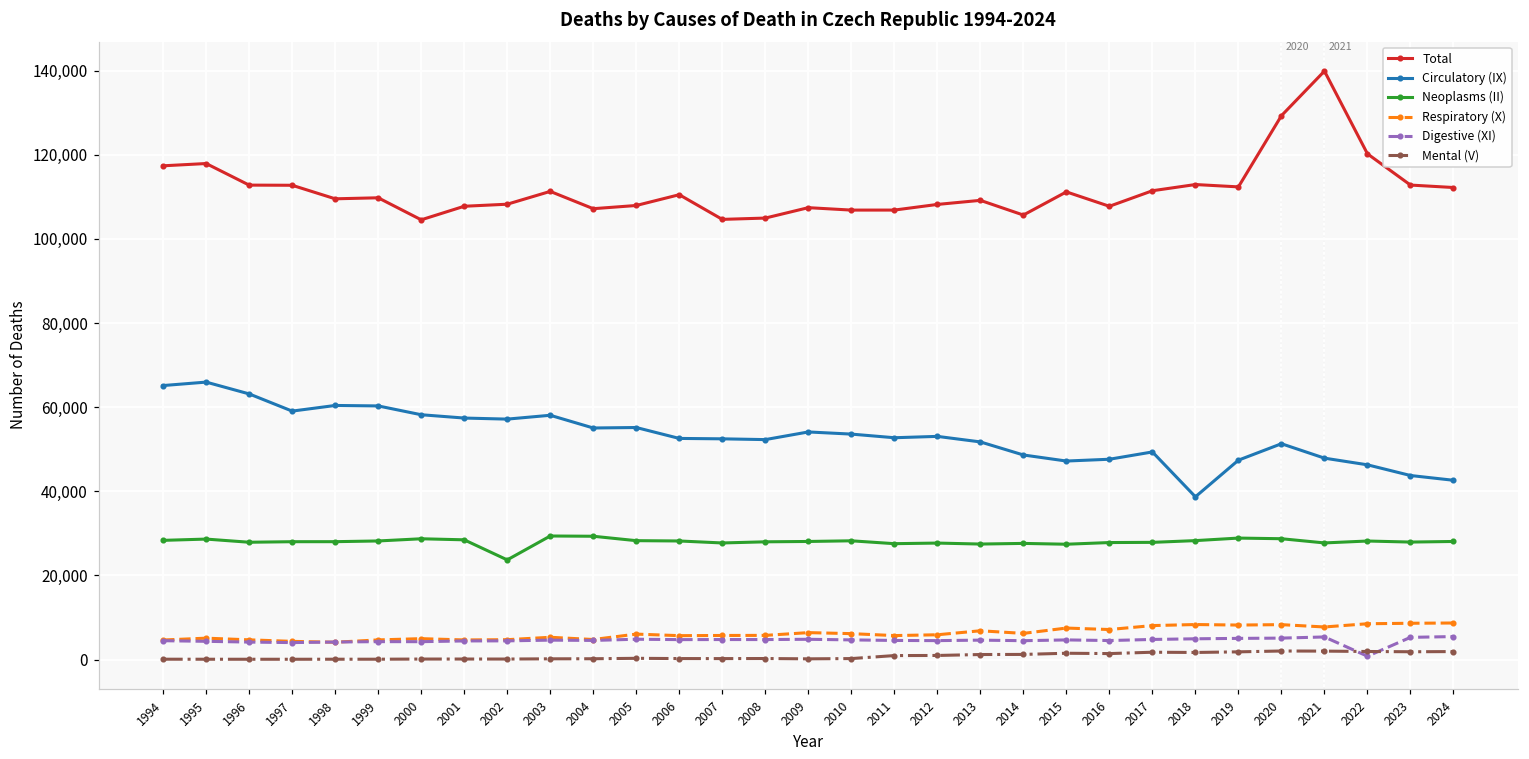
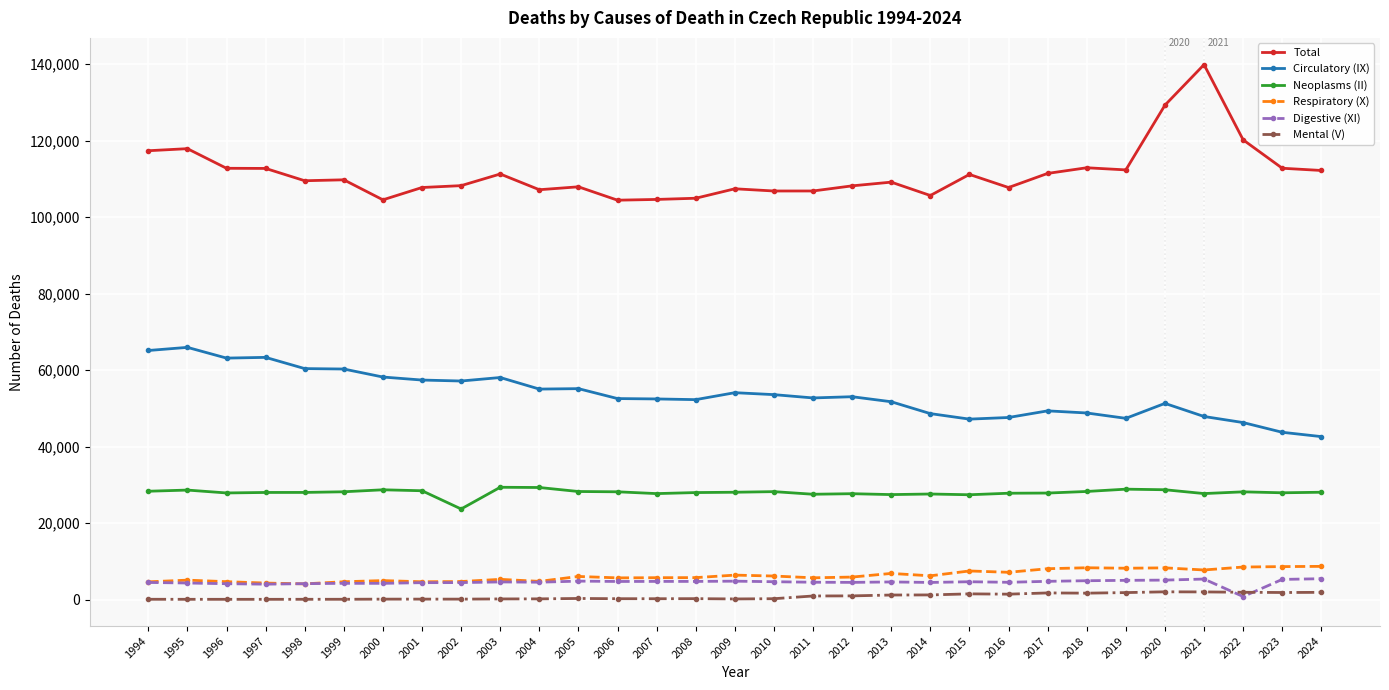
  {
    "Total": {
      "1994": "117,000",
      "1995": "118,000",
      "1996": "113,000",
      "1997": "113,000",
      "1998": "110,000",
      "1999": "110,000",
      "2000": "105,000",
      "2001": "108,000",
      "2002": "108,000",
      "2003": "111,000",
      "2004": "107,000",
      "2005": "108,000",
-     "2006": "111,000",
+     "2006": "104,000",
      "2007": "105,000",
      "2008": "105,000",
      "2009": "107,000",
      "2010": "107,000",
      "2011": "107,000",
      "2012": "108,000",
      "2013": "109,000",
      "2014": "106,000",
      "2015": "111,000",
      "2016": "108,000",
      "2017": "111,000",
      "2018": "113,000",
      "2019": "112,000",
      "2020": "129,000",
      "2022": "120,000",
      "2023": "113,000",
      "2024": "112,000"
    },
    "Circulatory (IX)": {
      "1994": "65,000",
      "1995": "66,000",
      "1996": "63,000",
-     "1997": "59,000",
+     "1997": "63,000",
      "1998": "60,000",
      "1999": "60,000",
      "2000": "58,000",
      "2001": "57,000",
      "2002": "57,000",
      "2003": "58,000",
      "2004": "55,000",
      "2005": "55,000",
      "2006": "53,000",
      "2007": "52,000",
      "2008": "52,000",
      "2009": "54,000",
      "2010": "54,000",
      "2011": "53,000",
      "2012": "53,000",
      "2013": "52,000",
      "2014": "49,000",
      "2015": "47,000",
      "2016": "48,000",
      "2017": "49,000",
-     "2018": "39,000",
+     "2018": "49,000",
      "2019": "47,000",
      "2020": "51,000",
      "2021": "48,000",
      "2022": "46,000",
      "2023": "44,000",
      "2024": "43,000"
    },
    "Neoplasms (II)": {
      "1994": "28,000",
      "1995": "29,000",
      "1996": "28,000",
      "1997": "28,000",
      "1998": "28,000",
      "1999": "28,000",
      "2000": "29,000",
      "2001": "28,000",
      "2002": "24,000",
      "2003": "29,000",
      "2004": "29,000",
      "2005": "28,000",
      "2006": "28,000",
      "2007": "28,000",
      "2008": "28,000",
      "2009": "28,000",
      "2010": "28,000",
      "2011": "28,000",
      "2012": "28,000",
      "2013": "27,000",
      "2014": "28,000",
      "2015": "27,000",
      "2016": "28,000",
      "2017": "28,000",
      "2018": "28,000",
      "2019": "29,000",
      "2020": "29,000",
      "2021": "28,000",
      "2022": "28,000",
      "2023": "28,000",
      "2024": "28,000"
    },
    "Respiratory (X)": {
      "1995": "5,000",
      "2000": "5,000",
      "2003": "5,000",
      "2005": "6,000",
      "2006": "6,000",
      "2007": "6,000",
      "2008": "6,000",
      "2009": "6,000",
      "2010": "6,000",
      "2011": "6,000",
      "2012": "6,000",
      "2013": "7,000",
      "2014": "6,000",
      "2015": "7,000",
      "2016": "7,000",
      "2017": "8,000",
      "2018": "8,000",
      "2019": "8,000",
      "2020": "8,000",
      "2021": "8,000",
      "2022": "9,000",
      "2023": "9,000",
      "2024": "9,000"
    },
    "Digestive (XI)": {
      "1995": "4,000",
      "2000": "4,000",
      "2003": "5,000",
      "2005": "5,000",
      "2006": "5,000",
      "2007": "5,000",
      "2008": "5,000",
      "2009": "5,000",
      "2010": "5,000",
      "2011": "5,000",
      "2012": "4,000",
      "2013": "5,000",
      "2014": "4,000",
      "2015": "5,000",
      "2016": "5,000",
      "2017": "5,000",
      "2018": "5,000",
      "2019": "5,000",
      "2020": "5,000",
      "2021": "5,000",
      "2022": "1,000",
      "2023": "5,000",
      "2024": "5,000"
    },
    "Mental (V)": {
      "1994": "0",
      "1995": "0",
      "1996": "0",
      "1997": "0",
      "1998": "0",
      "1999": "0",
      "2000": "0",
      "2001": "0",
      "2002": "0",
      "2003": "0",
      "2004": "0",
      "2005": "0",
      "2006": "0",
      "2007": "0",
      "2008": "0",
      "2009": "0",
      "2010": "0",
      "2011": "1,000",
      "2012": "1,000",
      "2013": "1,000",
      "2014": "1,000",
      "2015": "1,000",
      "2016": "1,000",
      "2017": "2,000",
      "2018": "2,000",
      "2019": "2,000",
      "2020": "2,000",
      "2021": "2,000",
      "2022": "2,000",
      "2023": "2,000",
      "2024": "2,000"
    }
  }
